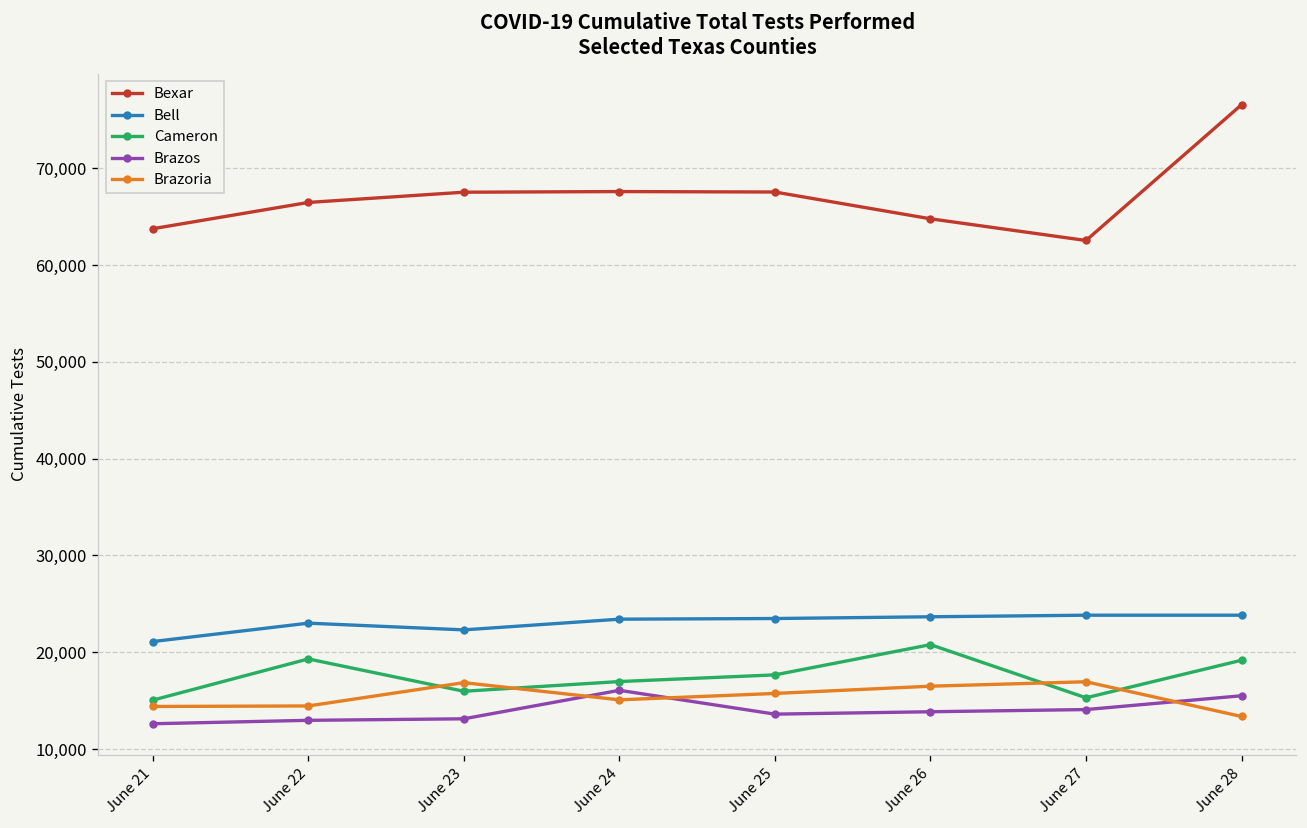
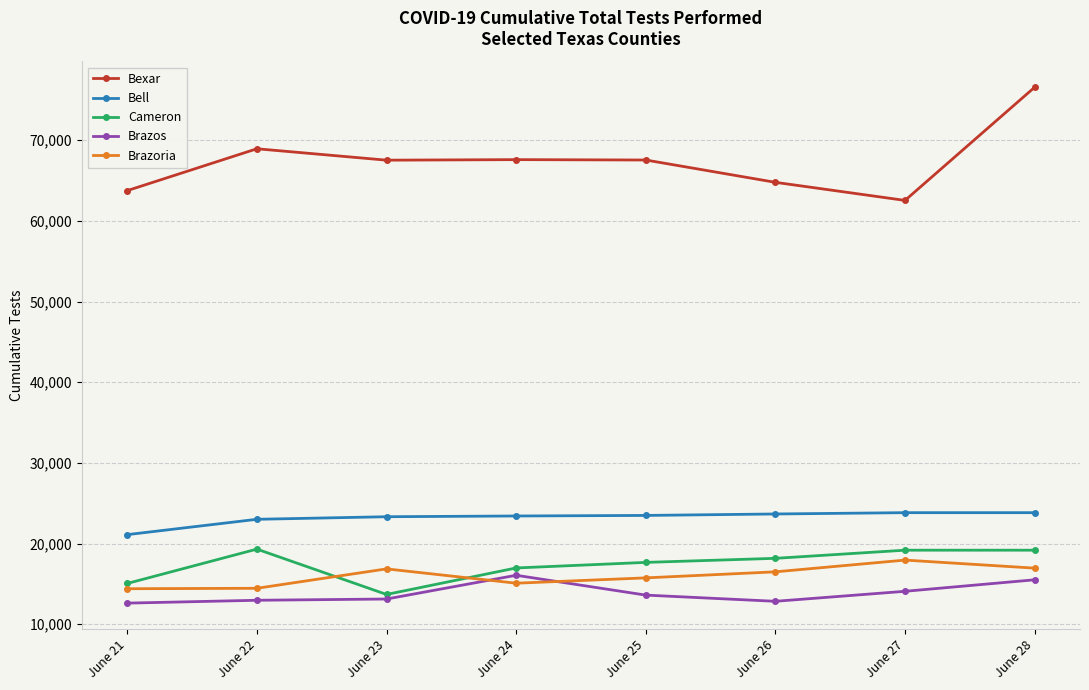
  {
    "Bexar": {
      "June 21": "64,000",
-     "June 22": "66,000",
+     "June 22": "69,000",
      "June 23": "68,000",
      "June 24": "68,000",
      "June 25": "68,000",
      "June 26": "65,000",
      "June 27": "63,000",
      "June 28": "77,000"
    },
    "Bell": {
      "June 21": "21,000",
      "June 22": "23,000",
-     "June 23": "22,000",
+     "June 23": "23,000",
      "June 24": "23,000",
      "June 25": "23,000",
      "June 26": "24,000",
      "June 27": "24,000",
      "June 28": "24,000"
    },
    "Cameron": {
      "June 21": "15,000",
      "June 22": "19,000",
-     "June 23": "16,000",
+     "June 23": "14,000",
      "June 24": "17,000",
      "June 25": "18,000",
-     "June 26": "21,000",
-     "June 27": "15,000",
+     "June 26": "18,000",
+     "June 27": "19,000",
      "June 28": "19,000"
    },
    "Brazos": {
      "June 21": "13,000",
      "June 22": "13,000",
      "June 23": "13,000",
      "June 24": "16,000",
      "June 25": "14,000",
-     "June 26": "14,000",
+     "June 26": "13,000",
      "June 27": "14,000",
      "June 28": "16,000"
    },
    "Brazoria": {
      "June 21": "14,000",
      "June 22": "14,000",
      "June 23": "17,000",
      "June 24": "15,000",
      "June 25": "16,000",
      "June 26": "16,000",
-     "June 27": "17,000",
-     "June 28": "13,000"
+     "June 27": "18,000",
+     "June 28": "17,000"
    }
  }
